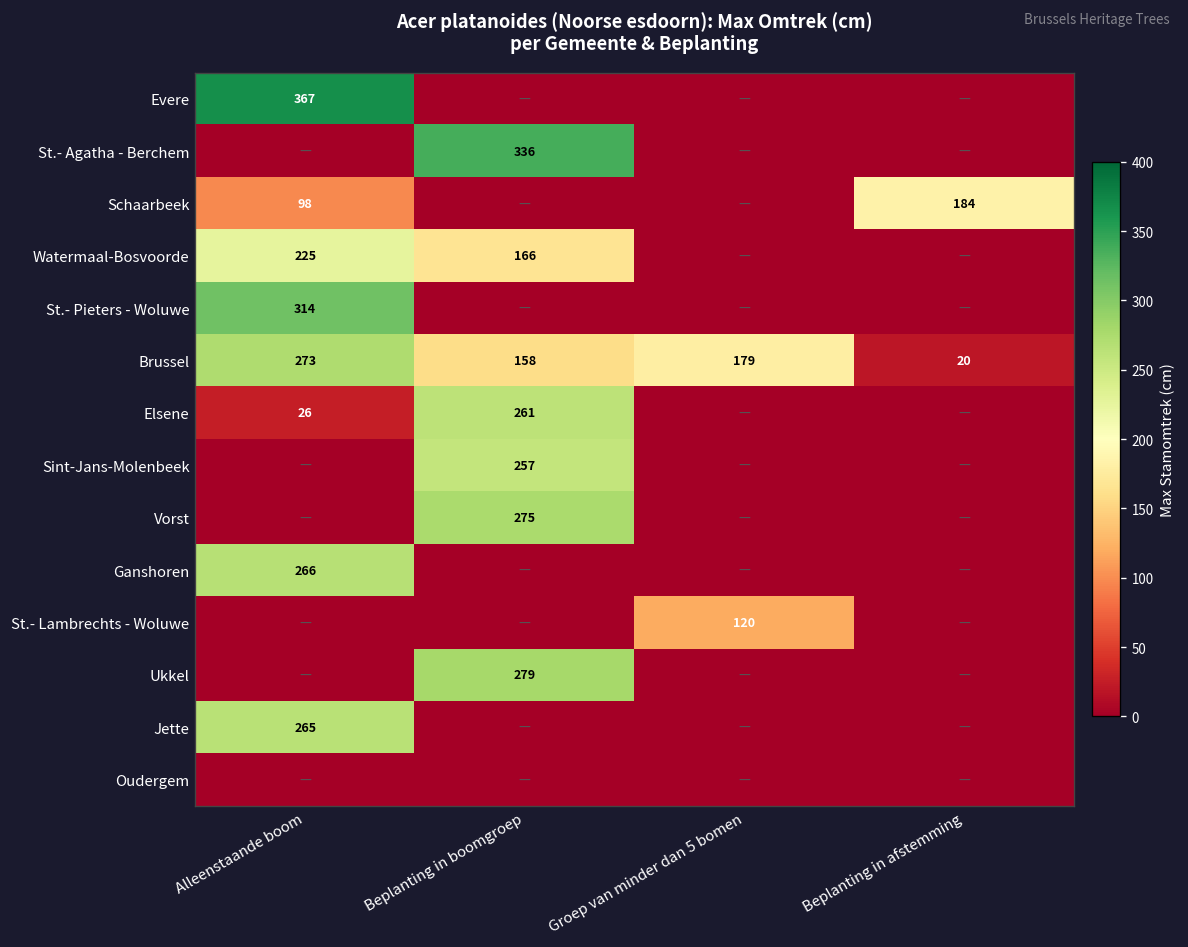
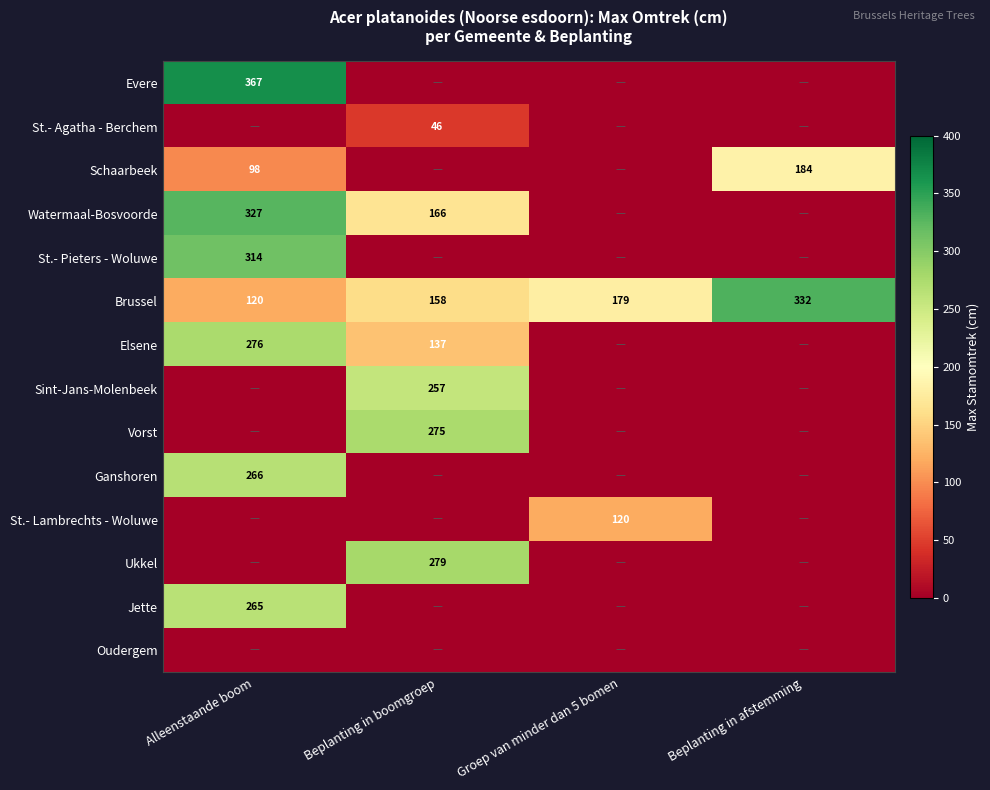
  {
    "Evere": {
      "Alleenstaande boom": 367
    },
    "St.- Agatha - Berchem": {
-     "Beplanting in boomgroep": 336
+     "Beplanting in boomgroep": 46
    },
    "Schaarbeek": {
      "Alleenstaande boom": 98,
      "Beplanting in afstemming": 184
    },
    "Watermaal-Bosvoorde": {
-     "Alleenstaande boom": 225,
+     "Alleenstaande boom": 327,
      "Beplanting in boomgroep": 166
    },
    "St.- Pieters - Woluwe": {
      "Alleenstaande boom": 314
    },
    "Brussel": {
-     "Alleenstaande boom": 273,
+     "Alleenstaande boom": 120,
      "Beplanting in boomgroep": 158,
      "Groep van minder dan 5 bomen": 179,
-     "Beplanting in afstemming": 20
+     "Beplanting in afstemming": 332
    },
    "Elsene": {
-     "Alleenstaande boom": 26,
-     "Beplanting in boomgroep": 261
+     "Alleenstaande boom": 276,
+     "Beplanting in boomgroep": 137
    },
    "Sint-Jans-Molenbeek": {
      "Beplanting in boomgroep": 257
    },
    "Vorst": {
      "Beplanting in boomgroep": 275
    },
    "Ganshoren": {
      "Alleenstaande boom": 266
    },
    "St.- Lambrechts - Woluwe": {
      "Groep van minder dan 5 bomen": 120
    },
    "Ukkel": {
      "Beplanting in boomgroep": 279
    },
    "Jette": {
      "Alleenstaande boom": 265
    }
  }
